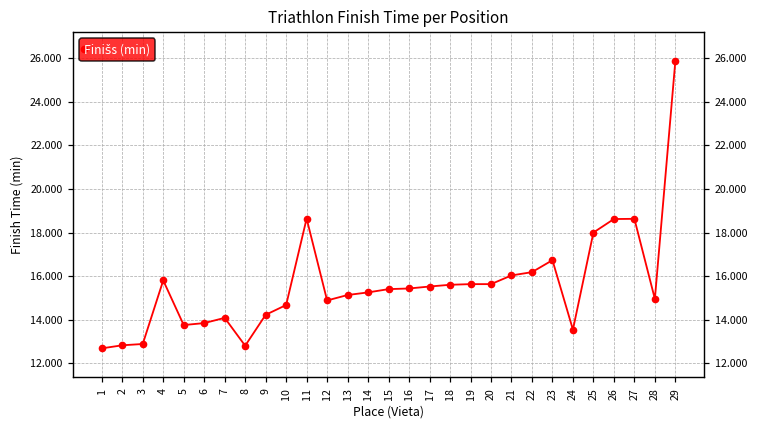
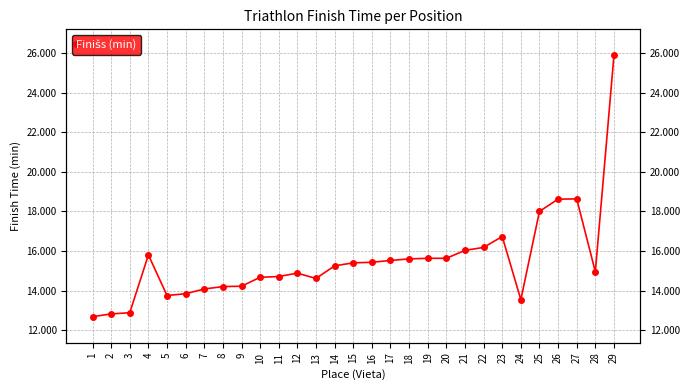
  {
    "1": 12.7,
    "2": 12.8,
    "3": 12.9,
    "4": 15.8,
    "5": 13.8,
    "6": 13.8,
    "7": 14.1,
-   "8": 12.8,
+   "8": 14.2,
    "9": 14.2,
    "10": 14.7,
-   "11": 18.6,
+   "11": 14.7,
    "12": 14.9,
-   "13": 15.1,
+   "13": 14.6,
    "14": 15.3,
    "15": 15.4,
    "16": 15.4,
    "17": 15.5,
    "18": 15.6,
    "19": 15.6,
    "20": 15.6,
    "21": 16.0,
    "22": 16.2,
    "23": 16.7,
    "24": 13.5,
    "25": 18.0,
    "26": 18.6,
    "27": 18.6,
    "28": 15.0,
    "29": 25.9
  }
